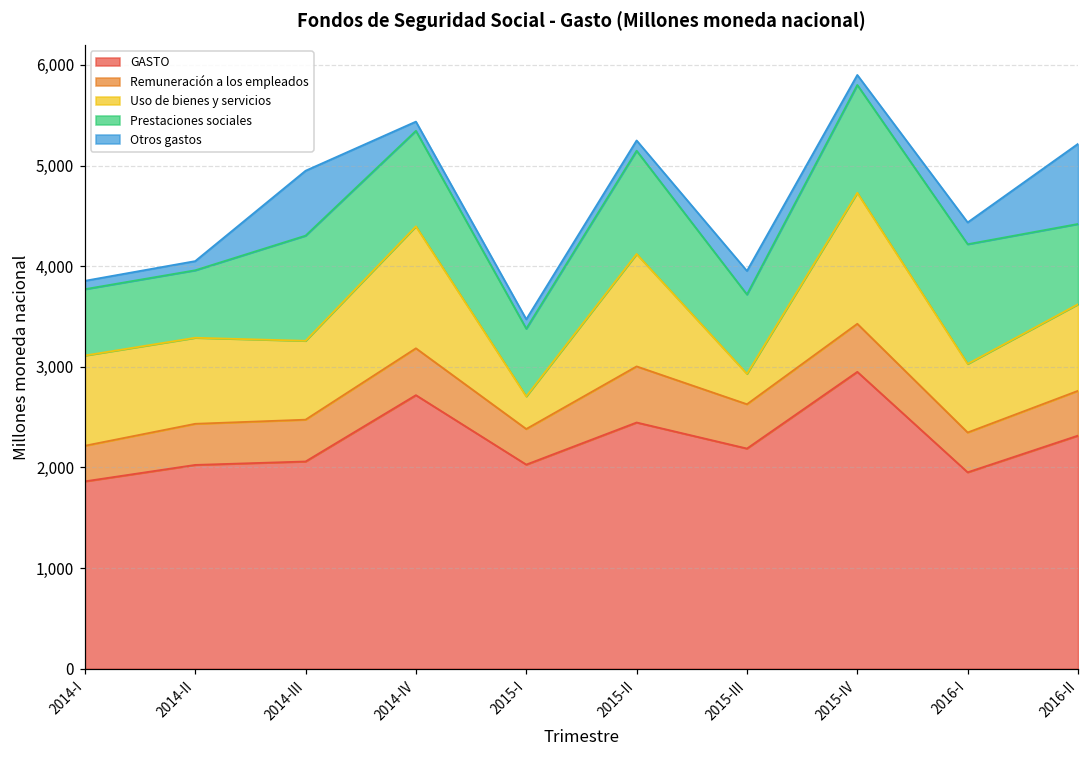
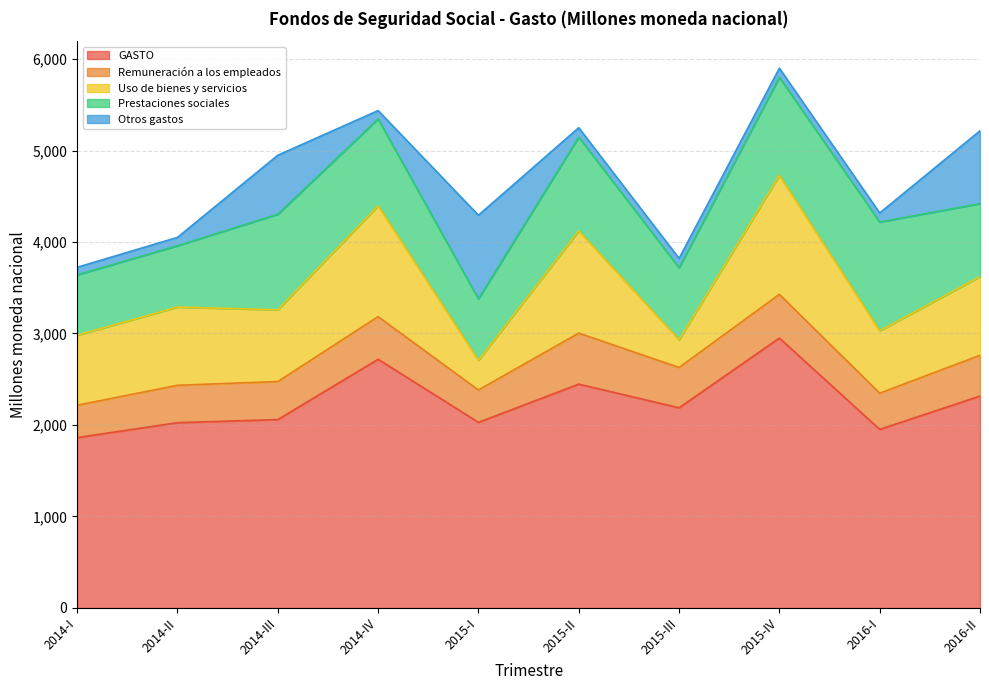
  {
    "Uso de bienes y servicios": {
-     "2014-I": "900",
+     "2014-I": "800",
      "2014-II": "900",
      "2014-III": "800",
      "2014-IV": "1,200",
      "2015-I": "300",
      "2015-II": "1,100",
      "2015-III": "300",
      "2015-IV": "1,300",
      "2016-I": "700",
      "2016-II": "900"
    },
    "Prestaciones sociales": {
      "2014-I": "700",
      "2014-II": "700",
      "2014-III": "1,000",
      "2014-IV": "900",
      "2015-I": "700",
      "2015-II": "1,000",
      "2015-III": "800",
      "2015-IV": "1,100",
      "2016-I": "1,200",
      "2016-II": "800"
    },
    "Otros gastos": {
      "2014-I": "100",
      "2014-II": "100",
      "2014-III": "600",
      "2014-IV": "100",
-     "2015-I": "100",
+     "2015-I": "900",
      "2015-II": "100",
-     "2015-III": "200",
+     "2015-III": "100",
      "2015-IV": "100",
-     "2016-I": "200",
+     "2016-I": "100",
      "2016-II": "800"
    }
  }
